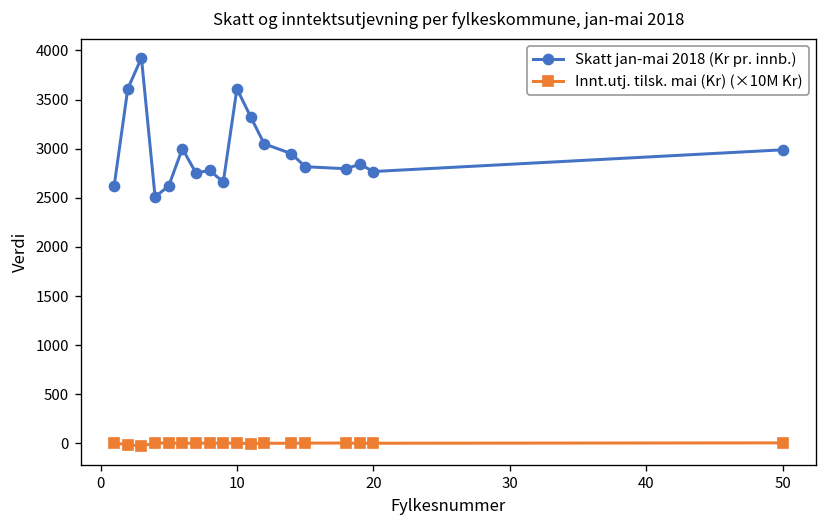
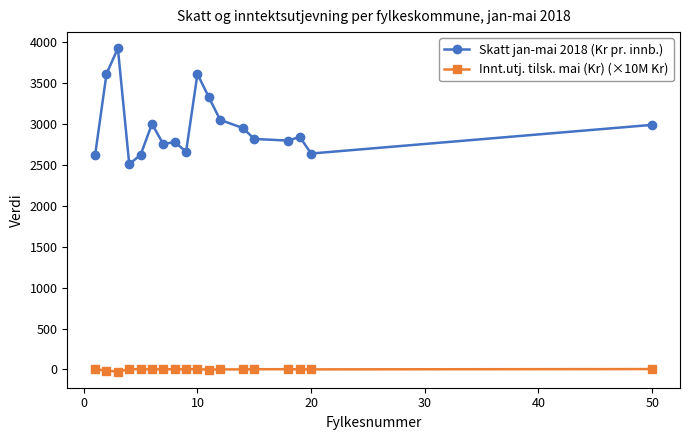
  {
    "Skatt jan-mai 2018 (Kr pr. innb.)": {
      "10": 3600,
-     "20": 2800,
+     "20": 2600,
      "50": 3000
    },
    "Innt.utj. tilsk. mai (Kr) (×10M Kr)": {
      "10": 0,
      "20": 0,
      "50": 0
    }
  }
